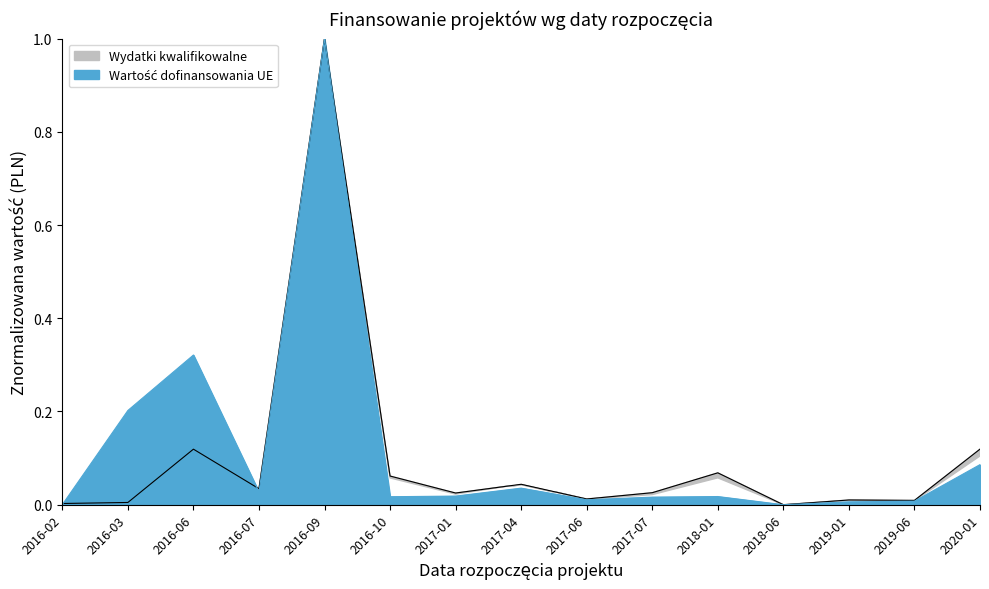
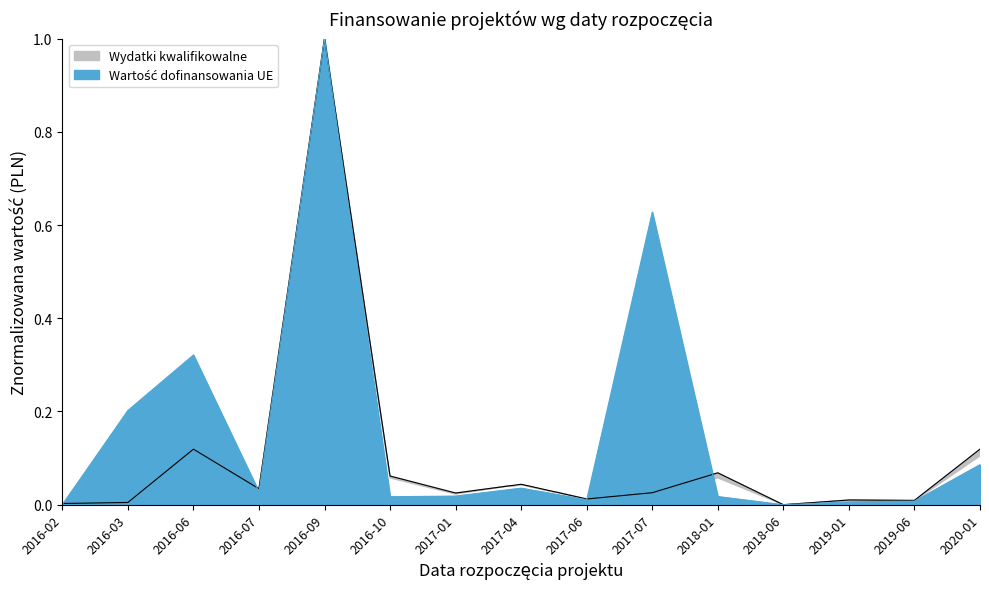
  {
    "Wartość dofinansowania UE": {
      "2016-03": 0.20,
      "2016-06": 0.32,
      "2016-07": 0.03,
      "2016-10": 0.02,
      "2017-01": 0.02,
      "2017-04": 0.04,
-     "2017-07": 0.02,
+     "2017-07": 0.63,
      "2018-01": 0.02,
      "2020-01": 0.09
    }
  }
